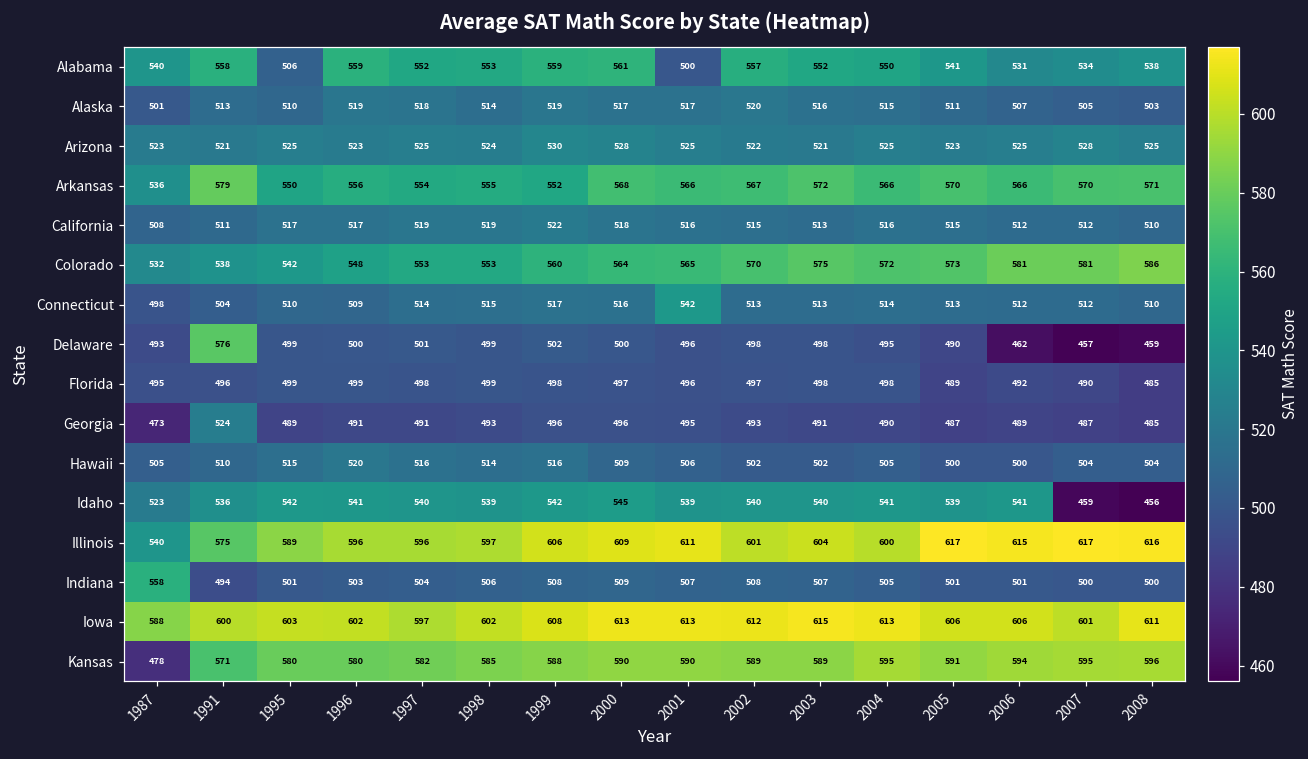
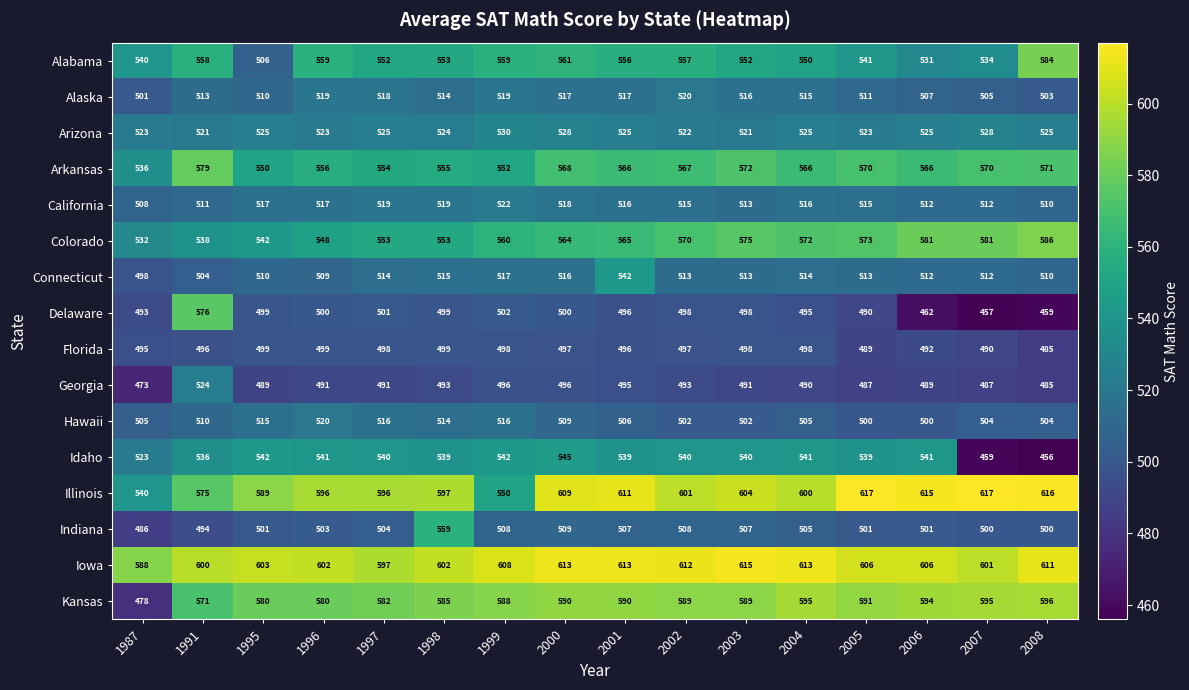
  {
    "Alabama": {
      "1987": 540,
      "1991": 558,
      "1995": 506,
      "1996": 559,
      "1997": 552,
      "1998": 553,
      "1999": 559,
      "2000": 561,
-     "2001": 500,
+     "2001": 556,
      "2002": 557,
      "2003": 552,
      "2004": 550,
      "2005": 541,
      "2006": 531,
      "2007": 534,
-     "2008": 538
+     "2008": 584
    },
    "Illinois": {
      "1987": 540,
      "1991": 575,
      "1995": 589,
      "1996": 596,
      "1997": 596,
      "1998": 597,
-     "1999": 606,
+     "1999": 550,
      "2000": 609,
      "2001": 611,
      "2002": 601,
      "2003": 604,
      "2004": 600,
      "2005": 617,
      "2006": 615,
      "2007": 617,
      "2008": 616
    },
    "Indiana": {
-     "1987": 558,
+     "1987": 486,
      "1991": 494,
      "1995": 501,
      "1996": 503,
      "1997": 504,
-     "1998": 506,
+     "1998": 559,
      "1999": 508,
      "2000": 509,
      "2001": 507,
      "2002": 508,
      "2003": 507,
      "2004": 505,
      "2005": 501,
      "2006": 501,
      "2007": 500,
      "2008": 500
    }
  }
